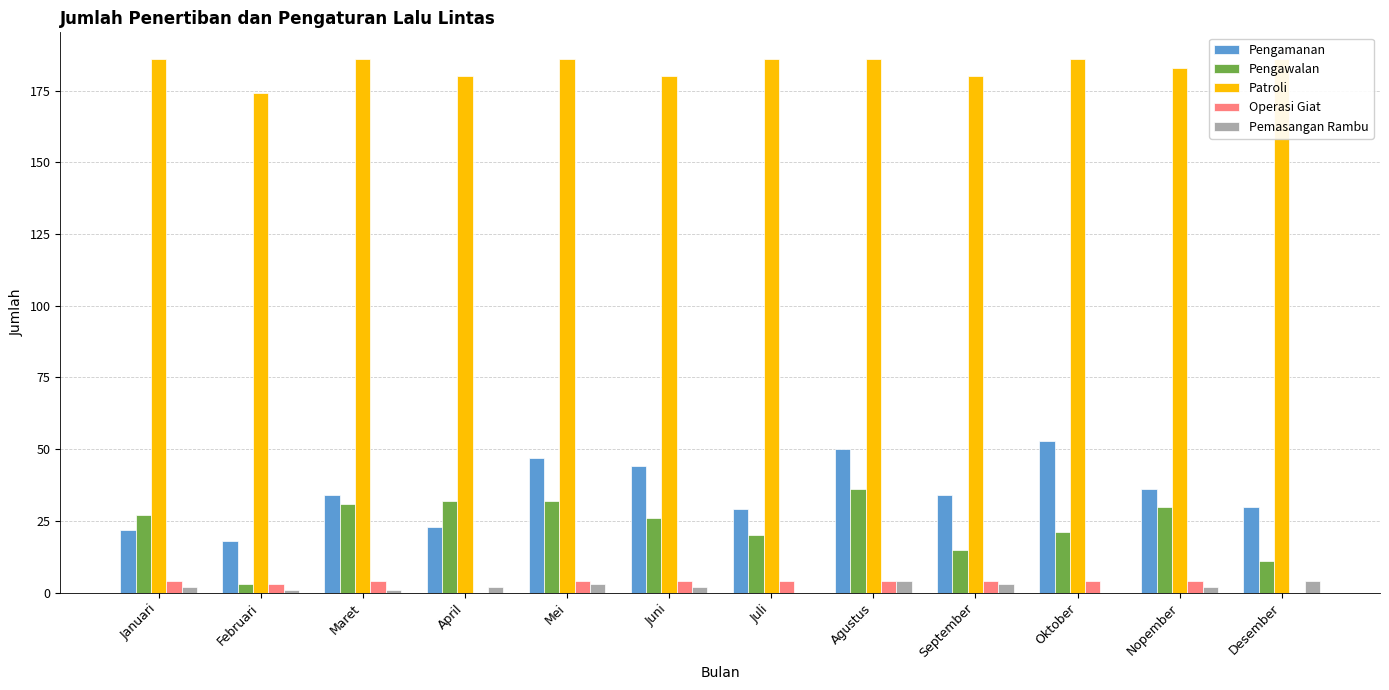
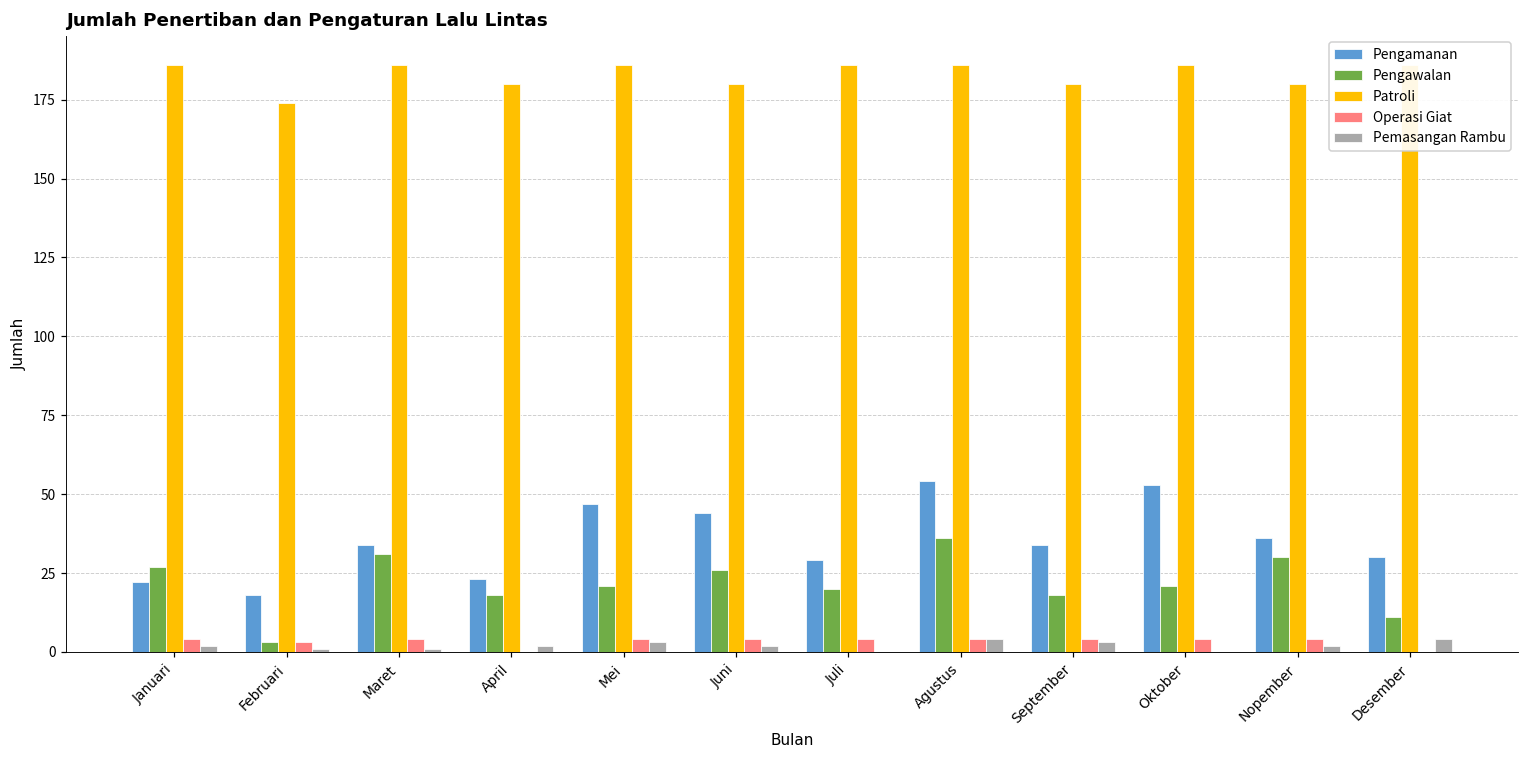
  {
    "Pengamanan": {
      "Januari": 22,
      "Februari": 18,
      "Maret": 34,
      "April": 23,
      "Mei": 47,
      "Juni": 44,
      "Juli": 29,
-     "Agustus": 50,
+     "Agustus": 54,
      "September": 34,
      "Oktober": 53,
      "Nopember": 36,
      "Desember": 30
    },
    "Pengawalan": {
      "Januari": 27,
      "Februari": 3,
      "Maret": 31,
-     "April": 32,
-     "Mei": 32,
+     "April": 18,
+     "Mei": 21,
      "Juni": 26,
      "Juli": 20,
      "Agustus": 36,
-     "September": 15,
+     "September": 18,
      "Oktober": 21,
      "Nopember": 30,
      "Desember": 11
    },
    "Patroli": {
      "Januari": 186,
      "Februari": 174,
      "Maret": 186,
      "April": 180,
      "Mei": 186,
      "Juni": 180,
      "Juli": 186,
      "Agustus": 186,
      "September": 180,
      "Oktober": 186,
-     "Nopember": 183
+     "Nopember": 180
    },
    "Operasi Giat": {
      "Januari": 4,
      "Februari": 3,
      "Maret": 4,
      "April": 0,
      "Mei": 4,
      "Juni": 4,
      "Juli": 4,
      "Agustus": 4,
      "September": 4,
      "Oktober": 4,
      "Nopember": 4,
      "Desember": 0
    },
    "Pemasangan Rambu": {
      "Januari": 2,
      "Februari": 1,
      "Maret": 1,
      "April": 2,
      "Mei": 3,
      "Juni": 2,
      "Juli": 0,
      "Agustus": 4,
      "September": 3,
      "Oktober": 0,
      "Nopember": 2,
      "Desember": 4
    }
  }
